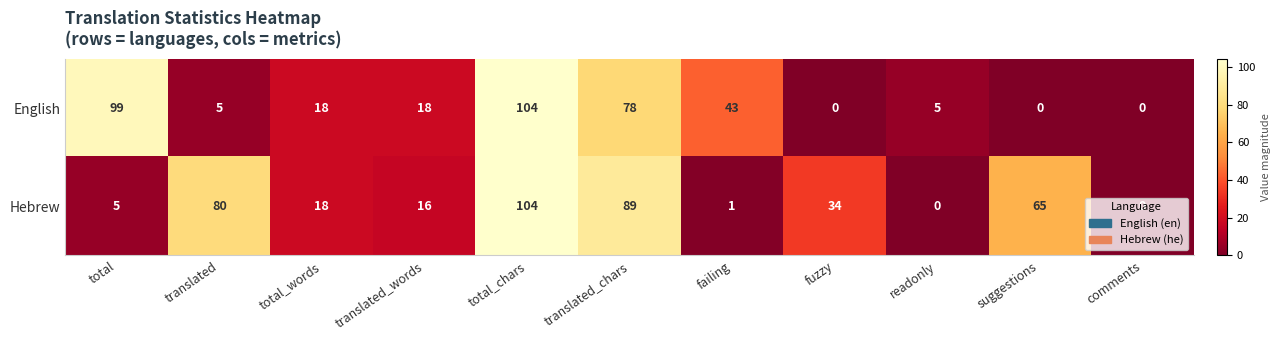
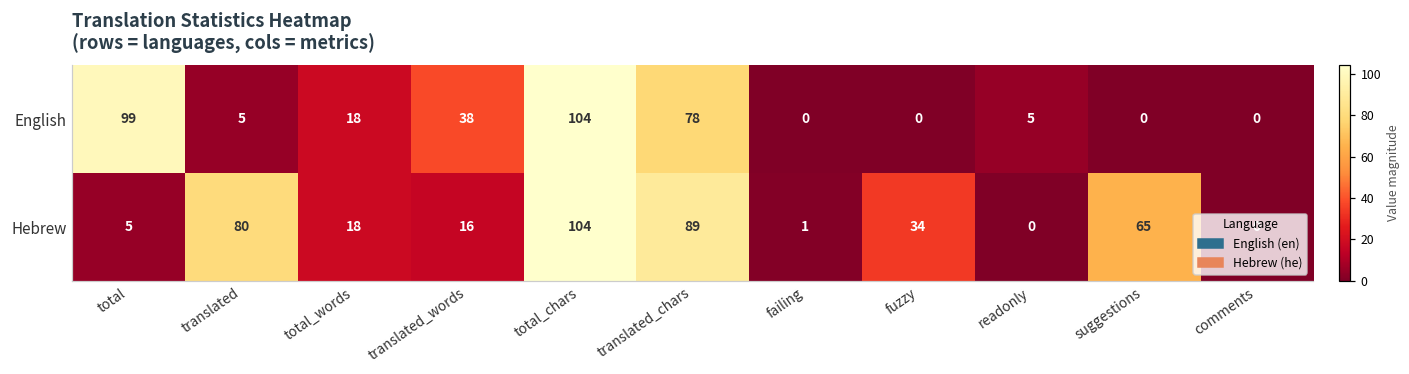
  {
    "English": {
      "total": 99,
      "translated": 5,
      "total_words": 18,
-     "translated_words": 18,
+     "translated_words": 38,
      "total_chars": 104,
      "translated_chars": 78,
-     "failing": 43,
+     "failing": 0,
      "fuzzy": 0,
      "readonly": 5,
      "suggestions": 0,
      "comments": 0
    },
    "Hebrew": {
      "total": 5,
      "translated": 80,
      "total_words": 18,
      "translated_words": 16,
      "total_chars": 104,
      "translated_chars": 89,
      "failing": 1,
      "fuzzy": 34,
      "readonly": 0,
      "suggestions": 65
    }
  }
